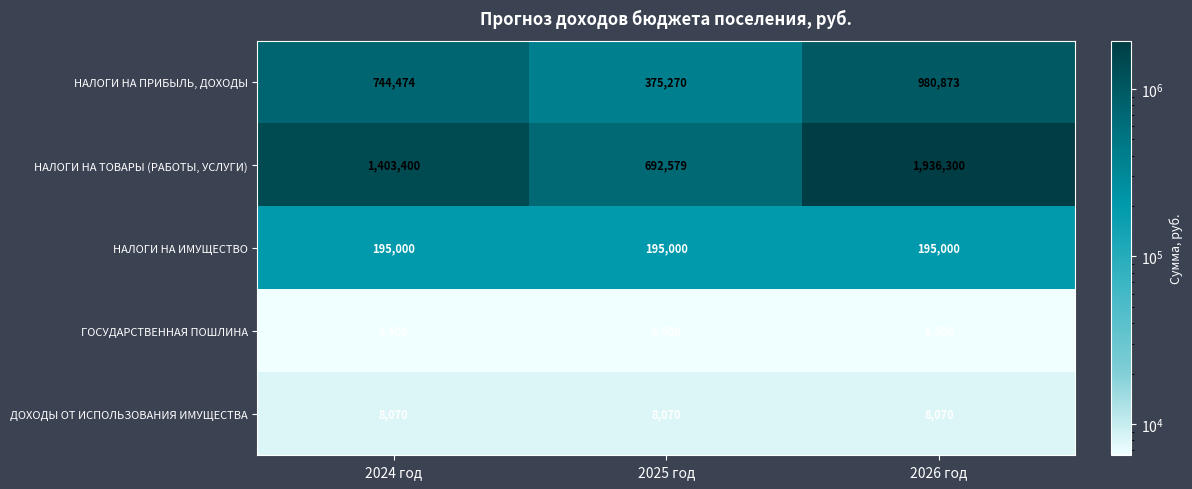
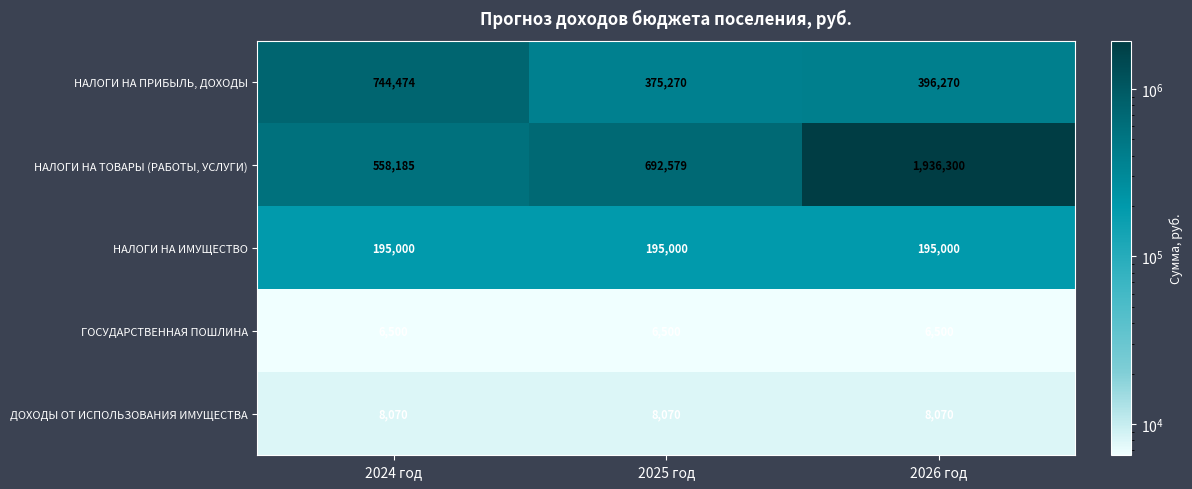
  {
    "НАЛОГИ НА ПРИБЫЛЬ, ДОХОДЫ": {
      "2024 год": "744,474",
      "2025 год": "375,270",
-     "2026 год": "980,873"
+     "2026 год": "396,270"
    },
    "НАЛОГИ НА ТОВАРЫ (РАБОТЫ, УСЛУГИ)": {
-     "2024 год": "1,403,400",
+     "2024 год": "558,185",
      "2025 год": "692,579",
      "2026 год": "1,936,300"
    },
    "НАЛОГИ НА ИМУЩЕСТВО": {
      "2024 год": "195,000",
      "2025 год": "195,000",
      "2026 год": "195,000"
    }
  }
